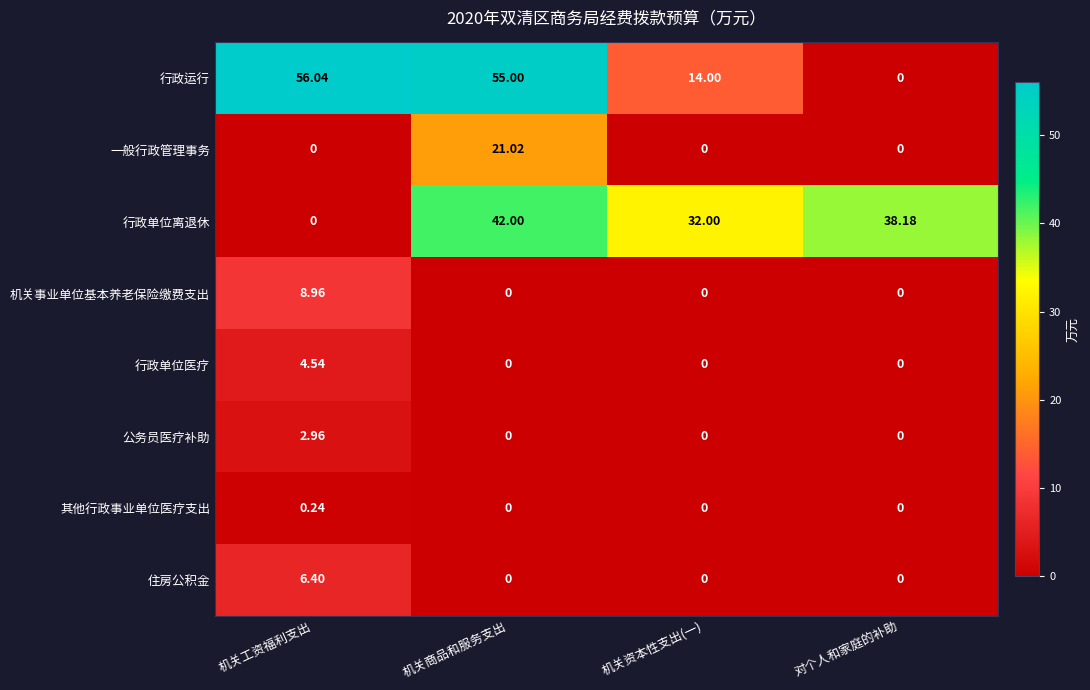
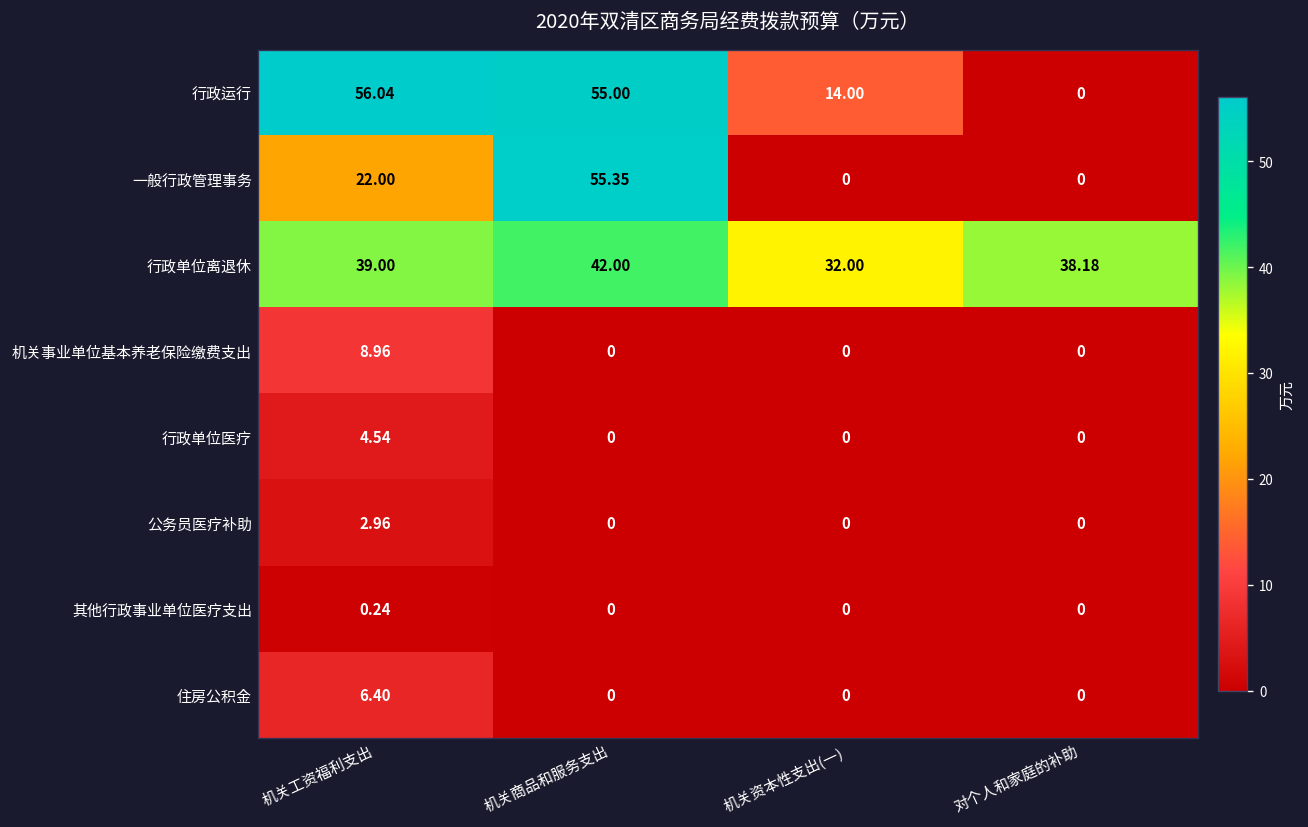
  {
    "行政运行": {
      "机关工资福利支出": 56.04,
      "机关商品和服务支出": 55.00,
      "机关资本性支出(一)": 14.00,
      "对个人和家庭的补助": 0
    },
    "一般行政管理事务": {
-     "机关工资福利支出": 0,
-     "机关商品和服务支出": 21.02,
+     "机关工资福利支出": 22.00,
+     "机关商品和服务支出": 55.35,
      "机关资本性支出(一)": 0,
      "对个人和家庭的补助": 0
    },
    "行政单位离退休": {
-     "机关工资福利支出": 0,
+     "机关工资福利支出": 39.00,
      "机关商品和服务支出": 42.00,
      "机关资本性支出(一)": 32.00,
      "对个人和家庭的补助": 38.18
    },
    "机关事业单位基本养老保险缴费支出": {
      "机关工资福利支出": 8.96,
      "机关商品和服务支出": 0,
      "机关资本性支出(一)": 0,
      "对个人和家庭的补助": 0
    },
    "行政单位医疗": {
      "机关工资福利支出": 4.54,
      "机关商品和服务支出": 0,
      "机关资本性支出(一)": 0,
      "对个人和家庭的补助": 0
    },
    "公务员医疗补助": {
      "机关工资福利支出": 2.96,
      "机关商品和服务支出": 0,
      "机关资本性支出(一)": 0,
      "对个人和家庭的补助": 0
    },
    "其他行政事业单位医疗支出": {
      "机关工资福利支出": 0.24,
      "机关商品和服务支出": 0,
      "机关资本性支出(一)": 0,
      "对个人和家庭的补助": 0
    },
    "住房公积金": {
      "机关工资福利支出": 6.40,
      "机关商品和服务支出": 0,
      "机关资本性支出(一)": 0,
      "对个人和家庭的补助": 0
    }
  }
